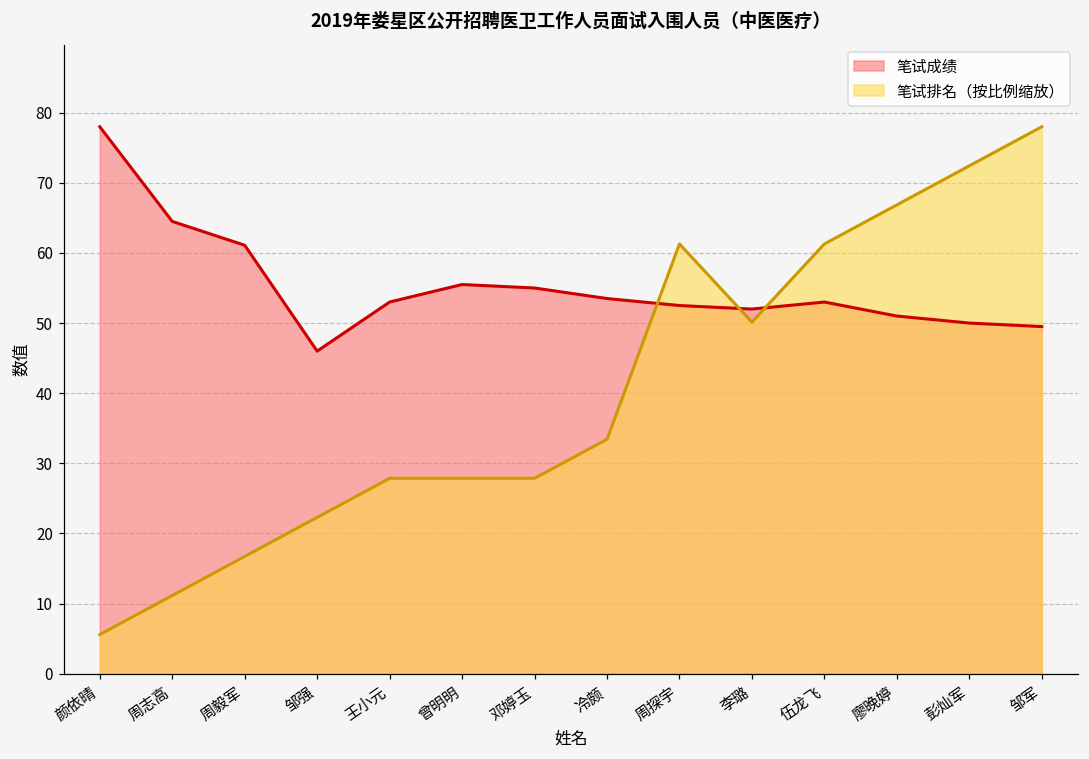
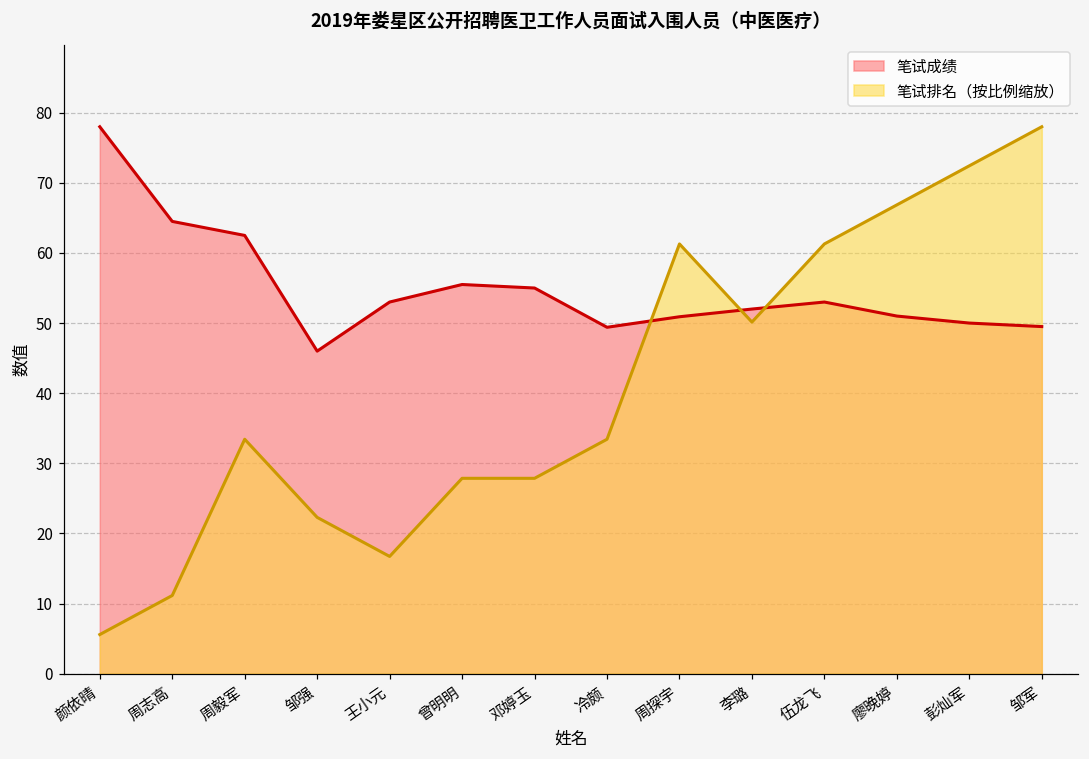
  {
    "笔试成绩": {
      "颜依晴": 78,
      "周志高": 65,
-     "周毅军": 61,
+     "周毅军": 63,
      "邹强": 46,
      "王小元": 53,
      "曾明明": 56,
      "邓婷玉": 55,
-     "冷颇": 54,
-     "周探宇": 53,
+     "冷颇": 49,
+     "周探宇": 51,
      "李璐": 52,
      "伍龙飞": 53,
      "廖晚婷": 51,
      "彭灿军": 50,
      "邹军": 50
    },
    "笔试排名（按比例缩放）": {
      "颜依晴": 6,
      "周志高": 11,
-     "周毅军": 17,
+     "周毅军": 33,
      "邹强": 22,
-     "王小元": 28,
+     "王小元": 17,
      "曾明明": 28,
      "邓婷玉": 28,
      "冷颇": 33,
      "周探宇": 61,
      "李璐": 50,
      "伍龙飞": 61,
      "廖晚婷": 67,
      "彭灿军": 72,
      "邹军": 78
    }
  }
